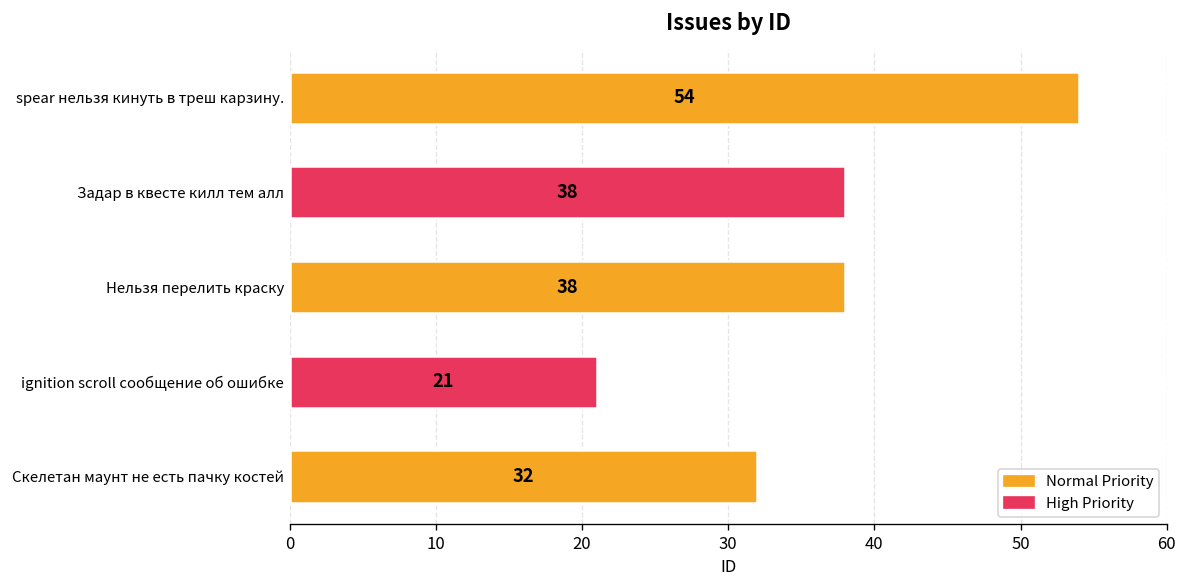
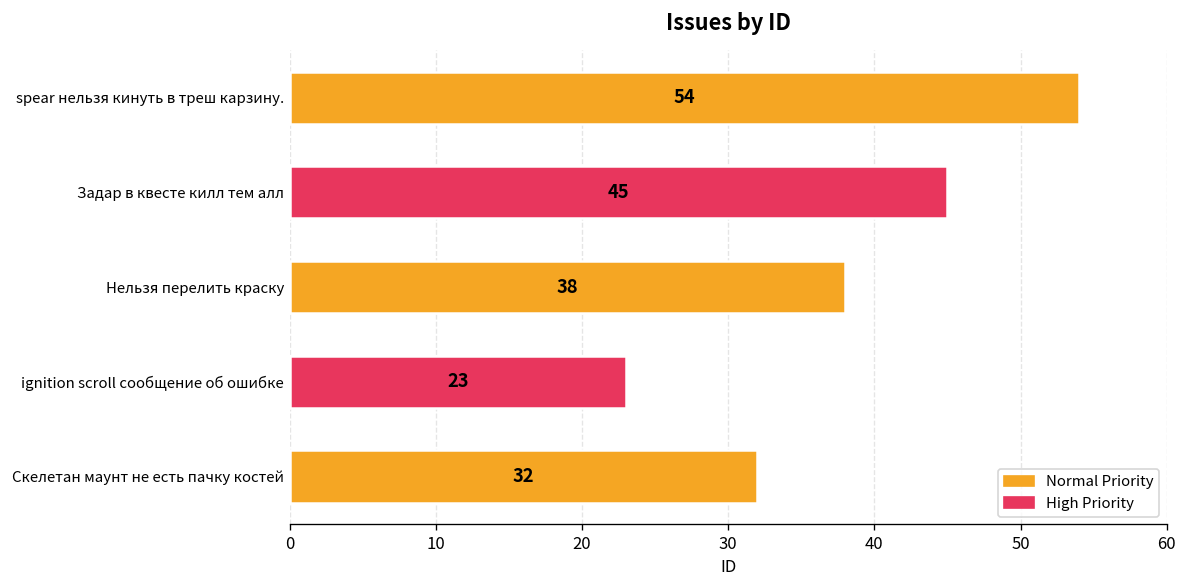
  {
    "spear нельзя кинуть в треш карзину.": 54,
-   "Задар в квесте килл тем алл": 38,
+   "Задар в квесте килл тем алл": 45,
    "Нельзя перелить краску": 38,
-   "ignition scroll сообщение об ошибке": 21,
+   "ignition scroll сообщение об ошибке": 23,
    "Скелетан маунт не есть пачку костей": 32
  }
